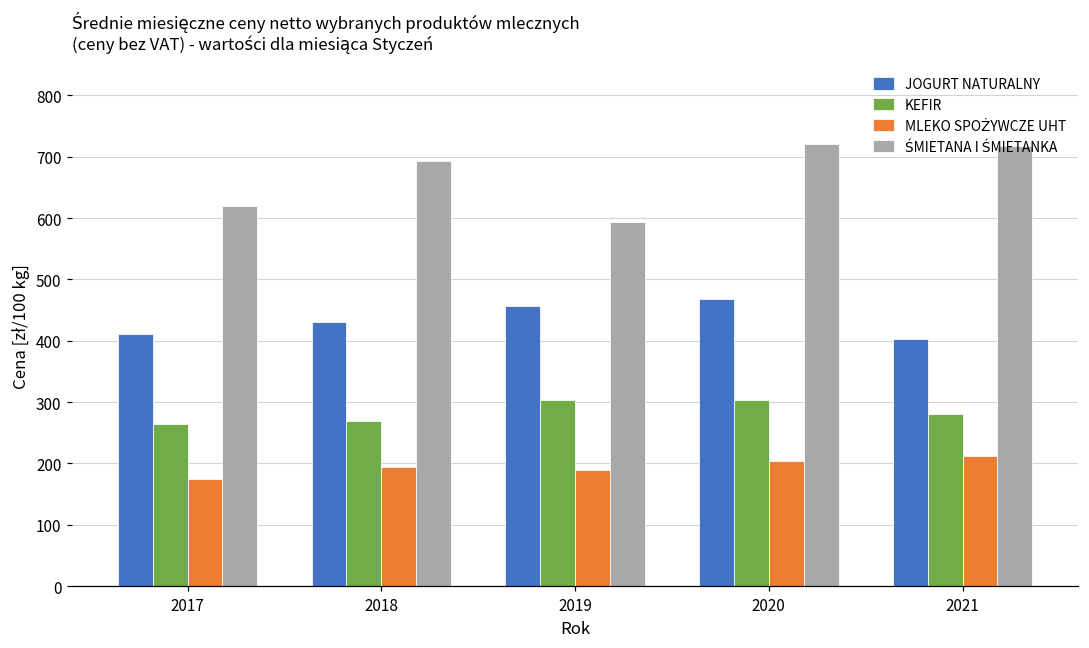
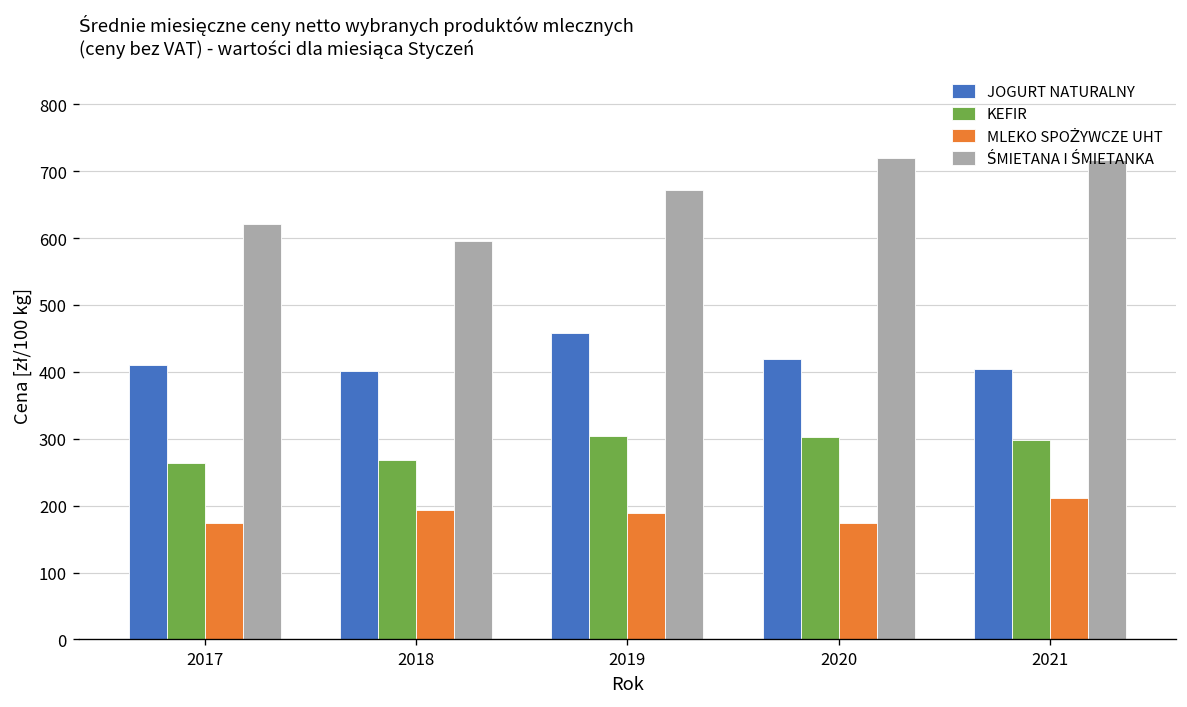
  {
    "JOGURT NATURALNY": {
      "2017": 410,
-     "2018": 430,
+     "2018": 400,
      "2019": 460,
-     "2020": 470,
+     "2020": 420,
      "2021": 400
    },
    "KEFIR": {
      "2017": 260,
      "2018": 270,
      "2019": 300,
      "2020": 300,
-     "2021": 280
+     "2021": 300
    },
    "MLEKO SPOŻYWCZE UHT": {
      "2017": 170,
      "2018": 190,
      "2019": 190,
-     "2020": 200,
+     "2020": 170,
      "2021": 210
    },
    "ŚMIETANA I ŚMIETANKA": {
      "2017": 620,
-     "2018": 690,
-     "2019": 590,
+     "2018": 600,
+     "2019": 670,
      "2020": 720,
      "2021": 720
    }
  }
